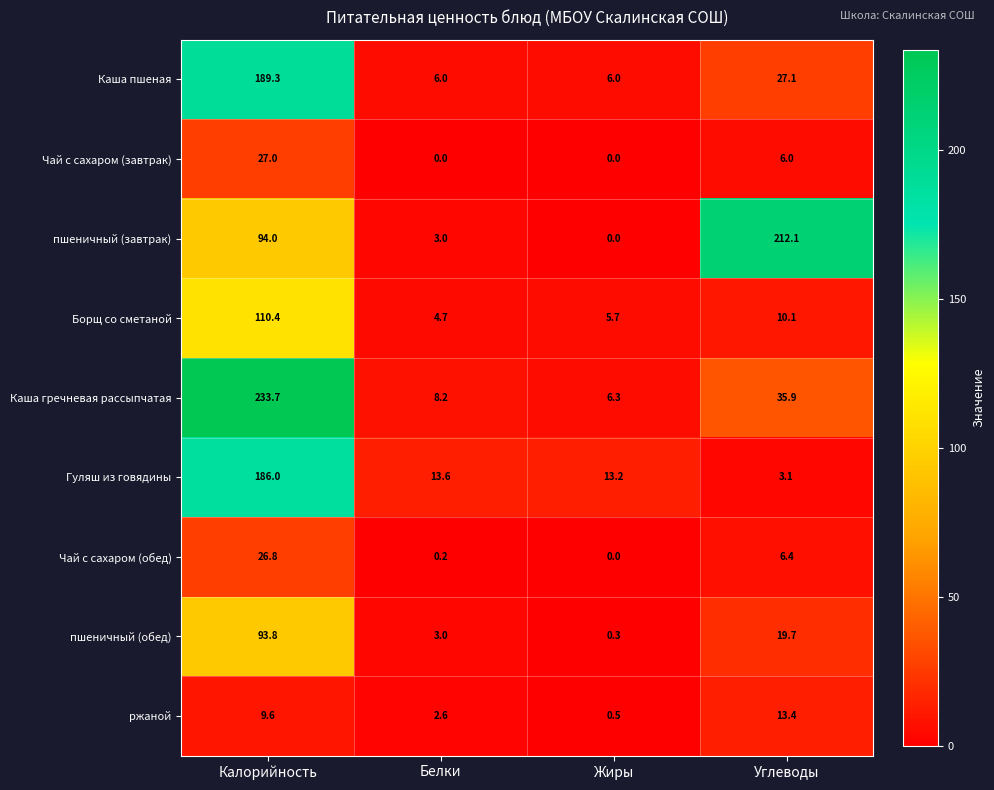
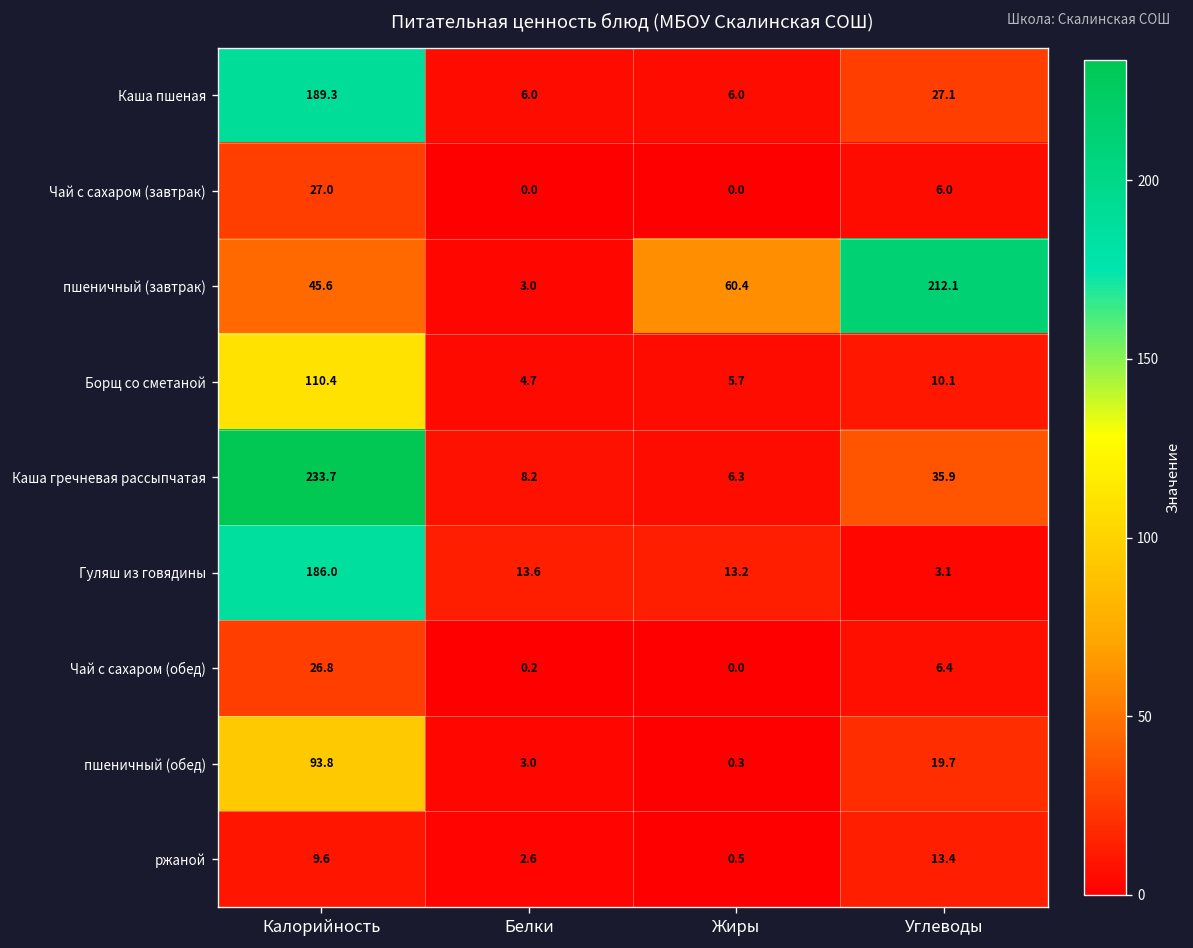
  {
    "Каша пшеная": {
      "Калорийность": 189.3,
      "Белки": 6.0,
      "Жиры": 6.0,
      "Углеводы": 27.1
    },
    "Чай с сахаром (завтрак)": {
      "Калорийность": 27.0,
      "Белки": 0.0,
      "Жиры": 0.0,
      "Углеводы": 6.0
    },
    "пшеничный (завтрак)": {
-     "Калорийность": 94.0,
+     "Калорийность": 45.6,
      "Белки": 3.0,
-     "Жиры": 0.0,
+     "Жиры": 60.4,
      "Углеводы": 212.1
    },
    "Борщ со сметаной": {
      "Калорийность": 110.4,
      "Белки": 4.7,
      "Жиры": 5.7,
      "Углеводы": 10.1
    },
    "Каша гречневая рассыпчатая": {
      "Калорийность": 233.7,
      "Белки": 8.2,
      "Жиры": 6.3,
      "Углеводы": 35.9
    },
    "Гуляш из говядины": {
      "Калорийность": 186.0,
      "Белки": 13.6,
      "Жиры": 13.2,
      "Углеводы": 3.1
    },
    "Чай с сахаром (обед)": {
      "Калорийность": 26.8,
      "Белки": 0.2,
      "Жиры": 0.0,
      "Углеводы": 6.4
    },
    "пшеничный (обед)": {
      "Калорийность": 93.8,
      "Белки": 3.0,
      "Жиры": 0.3,
      "Углеводы": 19.7
    },
    "ржаной": {
      "Калорийность": 9.6,
      "Белки": 2.6,
      "Жиры": 0.5,
      "Углеводы": 13.4
    }
  }
